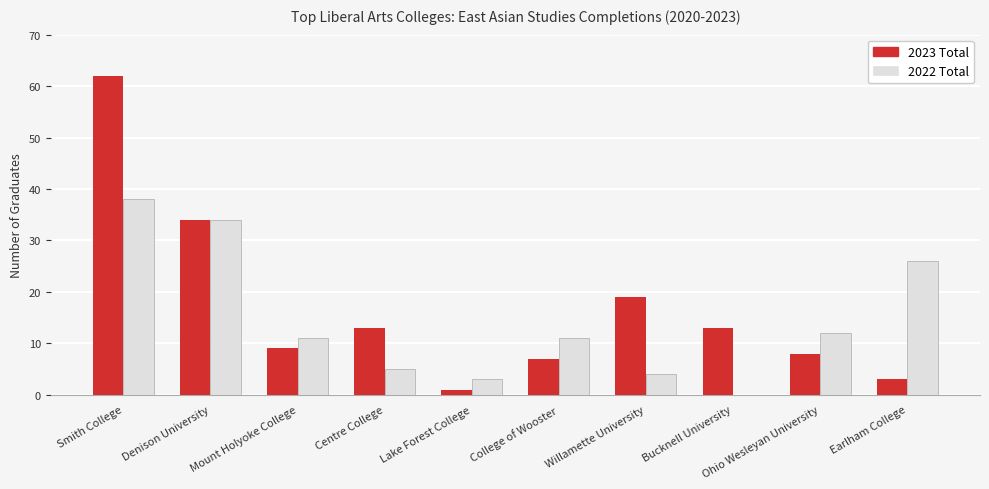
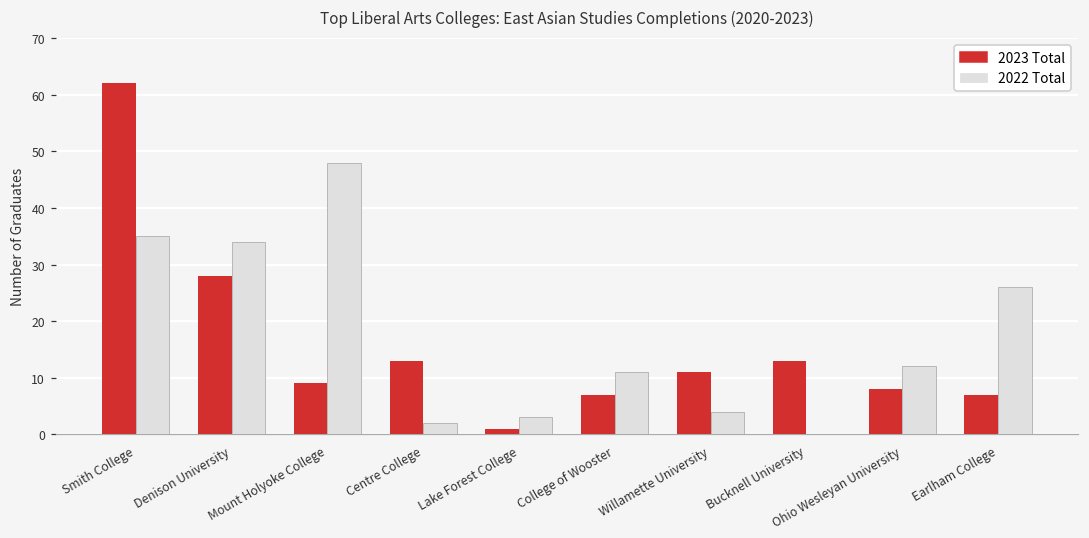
  {
    "2023 Total": {
      "Smith College": 62,
-     "Denison University": 34,
+     "Denison University": 28,
      "Mount Holyoke College": 9,
      "Centre College": 13,
      "Lake Forest College": 1,
      "College of Wooster": 7,
-     "Willamette University": 19,
+     "Willamette University": 11,
      "Bucknell University": 13,
      "Ohio Wesleyan University": 8,
-     "Earlham College": 3
+     "Earlham College": 7
    },
    "2022 Total": {
-     "Smith College": 38,
+     "Smith College": 35,
      "Denison University": 34,
-     "Mount Holyoke College": 11,
-     "Centre College": 5,
+     "Mount Holyoke College": 48,
+     "Centre College": 2,
      "Lake Forest College": 3,
      "College of Wooster": 11,
      "Willamette University": 4,
      "Bucknell University": 0,
      "Ohio Wesleyan University": 12,
      "Earlham College": 26
    }
  }
